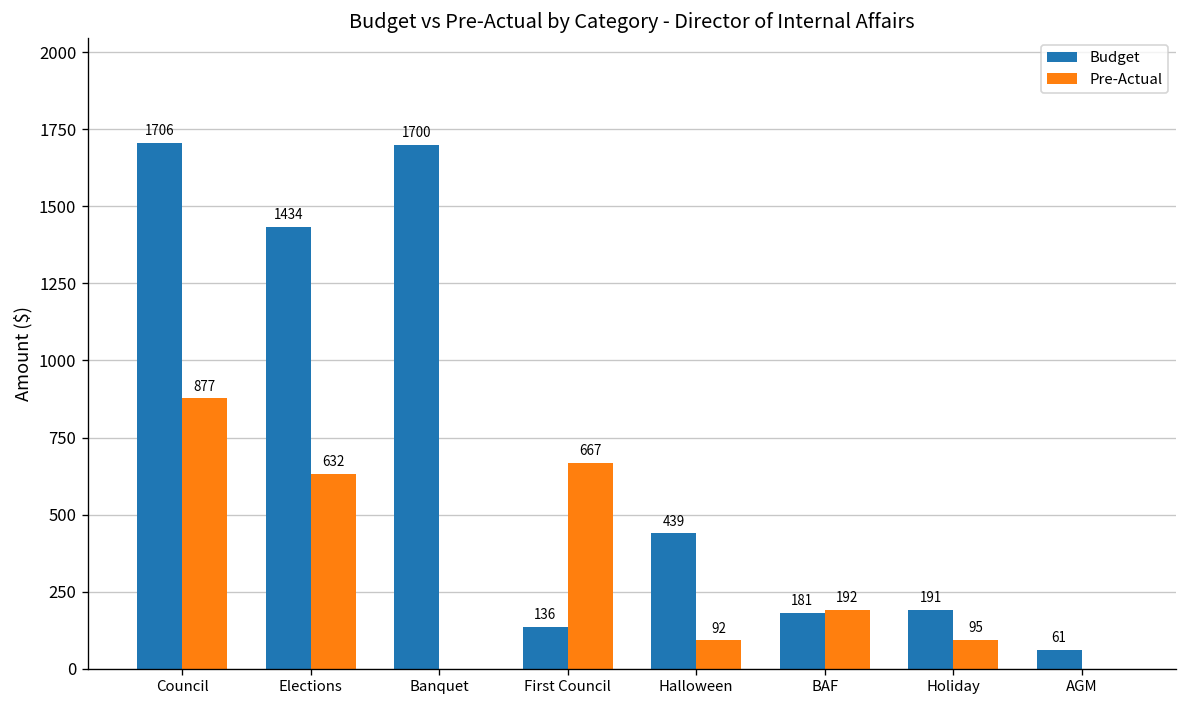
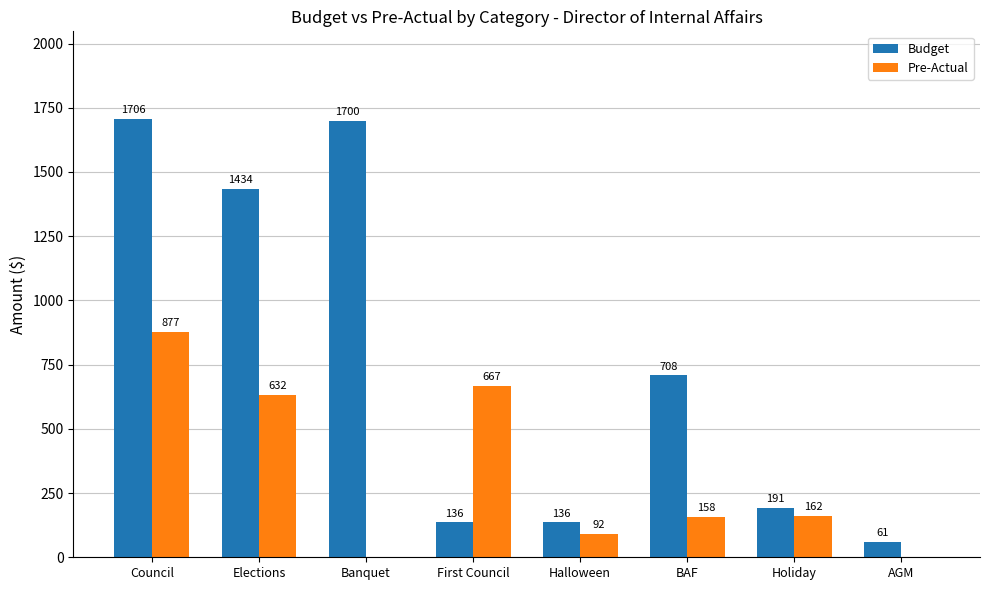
  {
    "Budget": {
      "Council": 1706,
      "Elections": 1434,
      "Banquet": 1700,
      "First Council": 136,
-     "Halloween": 439,
-     "BAF": 181,
+     "Halloween": 136,
+     "BAF": 708,
      "Holiday": 191,
      "AGM": 61
    },
    "Pre-Actual": {
      "Council": 877,
      "Elections": 632,
      "First Council": 667,
      "Halloween": 92,
-     "BAF": 192,
-     "Holiday": 95
+     "BAF": 158,
+     "Holiday": 162
    }
  }
